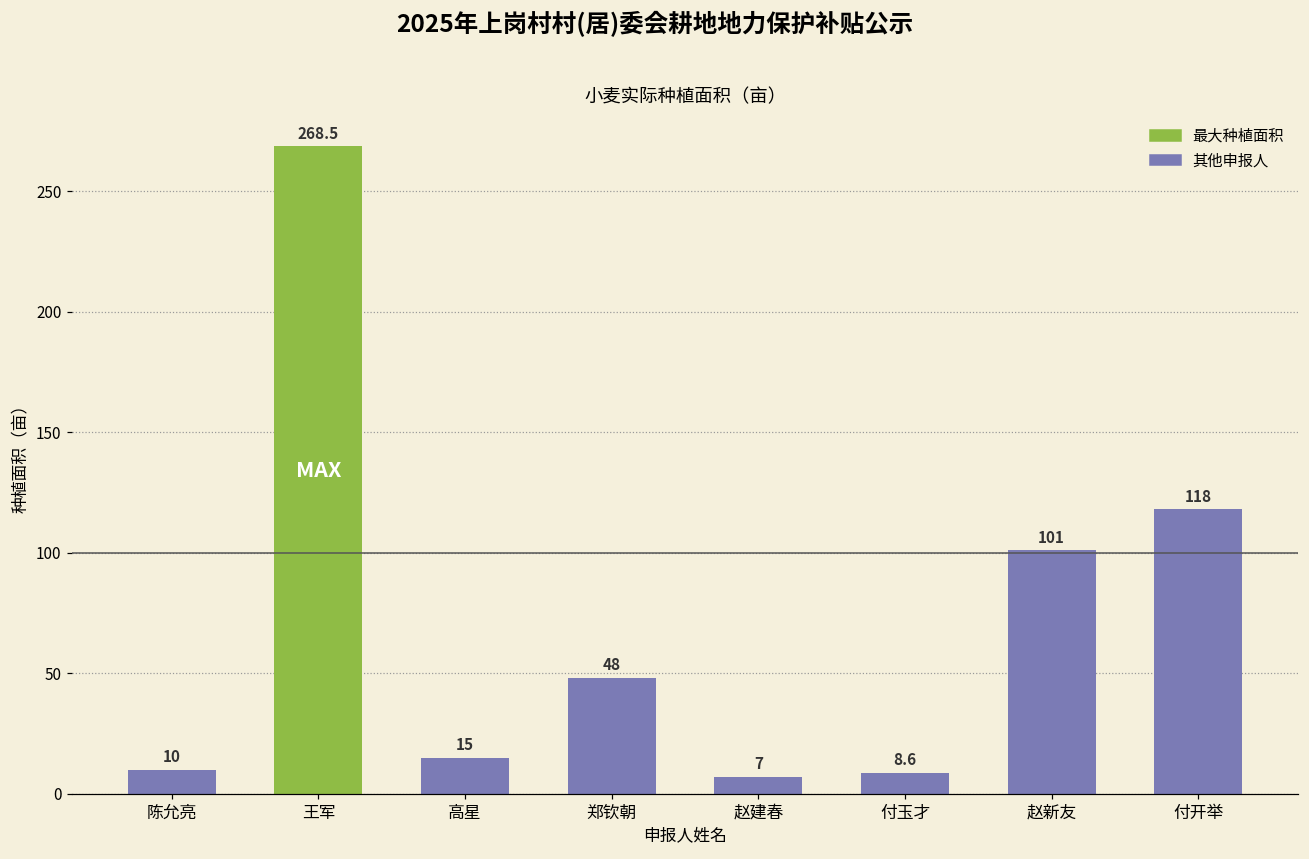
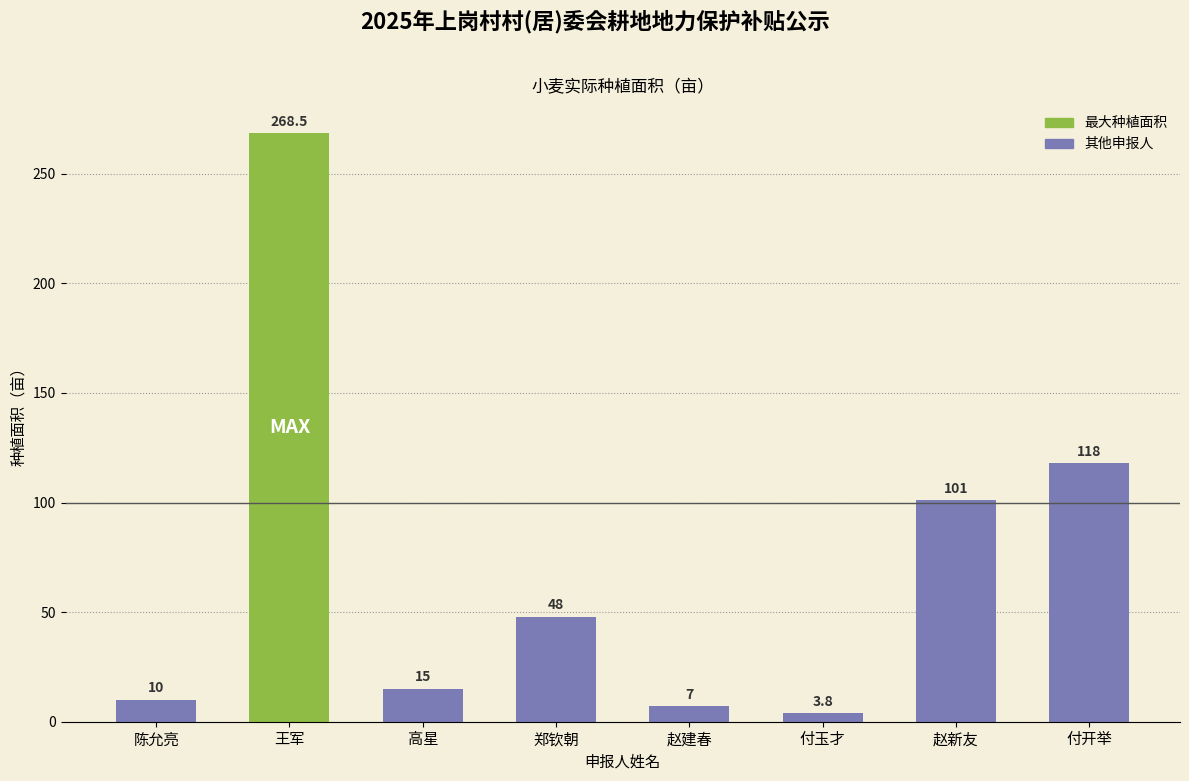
  {
    "陈允亮": 10,
    "王军": 268.5,
    "高星": 15,
    "郑钦朝": 48,
    "赵建春": 7,
-   "付玉才": 8.6,
+   "付玉才": 3.8,
    "赵新友": 101,
    "付开举": 118
  }
